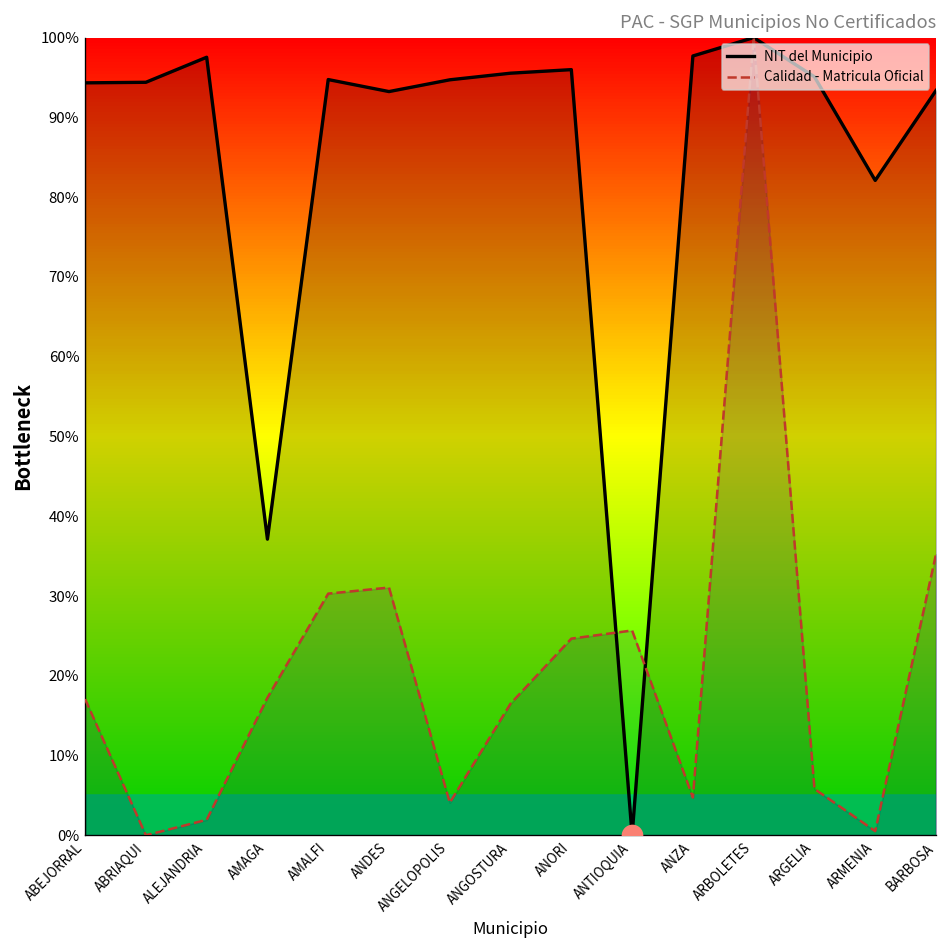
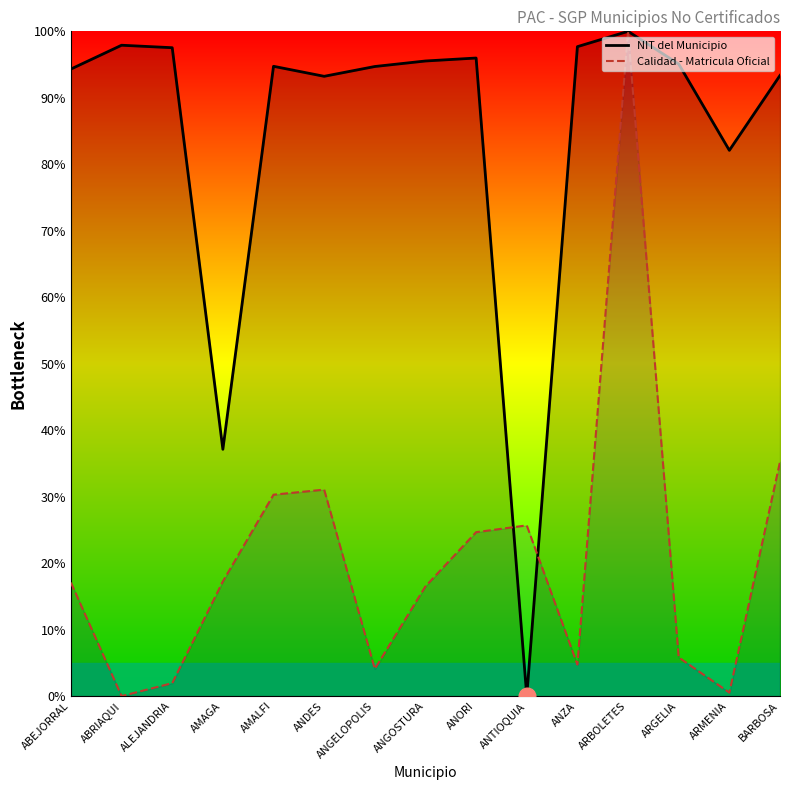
  {
    "NIT del Municipio": {
      "ABEJORRAL": "94%",
-     "ABRIAQUI": "94%",
+     "ABRIAQUI": "98%",
      "ALEJANDRIA": "98%",
      "AMAGA": "37%",
      "AMALFI": "95%",
      "ANDES": "93%",
      "ANGELOPOLIS": "95%",
      "ANGOSTURA": "96%",
      "ANORI": "96%",
      "ANZA": "98%",
      "ARMENIA": "82%",
      "BARBOSA": "93%"
    },
    "Calidad - Matricula Oficial": {
      "ABEJORRAL": "17%",
      "AMAGA": "17%",
      "AMALFI": "30%",
      "ANDES": "31%",
      "ANGOSTURA": "17%",
      "ANORI": "25%",
      "ANTIOQUIA": "26%",
      "ARGELIA": "6%",
      "BARBOSA": "35%"
    }
  }
